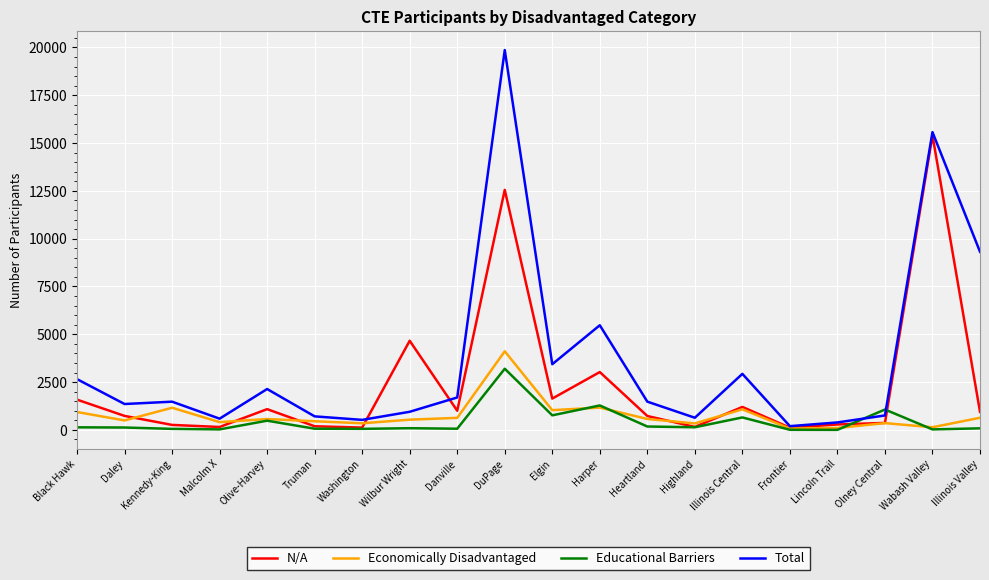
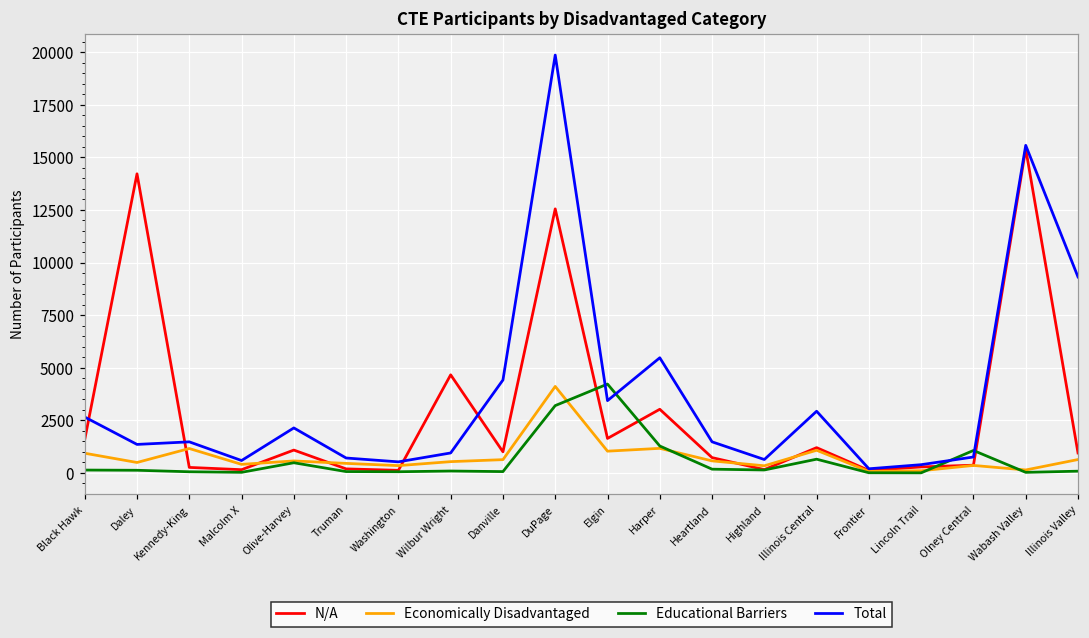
  {
    "N/A": {
      "Black Hawk": 1600,
-     "Daley": 700,
+     "Daley": 14200,
      "Kennedy-King": 300,
      "Olive-Harvey": 1100,
      "Wilbur Wright": 4700,
      "Danville": 1000,
      "DuPage": 12600,
      "Elgin": 1600,
      "Harper": 3000,
      "Heartland": 700,
      "Wabash Valley": 15400,
      "Illinois Valley": 900
    },
    "Economically Disadvantaged": {
      "Black Hawk": 900,
      "Daley": 500,
      "Kennedy-King": 1200,
      "Malcolm X": 400,
      "Truman": 500,
      "Washington": 300,
      "Wilbur Wright": 500,
      "Danville": 600,
      "DuPage": 4100,
      "Elgin": 1000,
      "Heartland": 600,
      "Highland": 300,
      "Illinois Valley": 600
    },
    "Educational Barriers": {
      "Black Hawk": 100,
      "Daley": 100,
      "Kennedy-King": 100,
      "Wilbur Wright": 100,
      "Danville": 100,
      "DuPage": 3200,
-     "Elgin": 800,
+     "Elgin": 4200,
      "Heartland": 200,
      "Illinois Central": 700,
      "Olney Central": 1100,
      "Illinois Valley": 100
    },
    "Total": {
      "Black Hawk": 2700,
      "Daley": 1400,
      "Kennedy-King": 1500,
      "Malcolm X": 600,
      "Olive-Harvey": 2100,
      "Truman": 700,
      "Washington": 500,
      "Wilbur Wright": 900,
-     "Danville": 1700,
+     "Danville": 4400,
      "DuPage": 19900,
      "Elgin": 3400,
      "Harper": 5500,
      "Heartland": 1500,
      "Highland": 600,
      "Illinois Central": 2900,
      "Olney Central": 800,
      "Wabash Valley": 15600,
      "Illinois Valley": 9300
    }
  }
